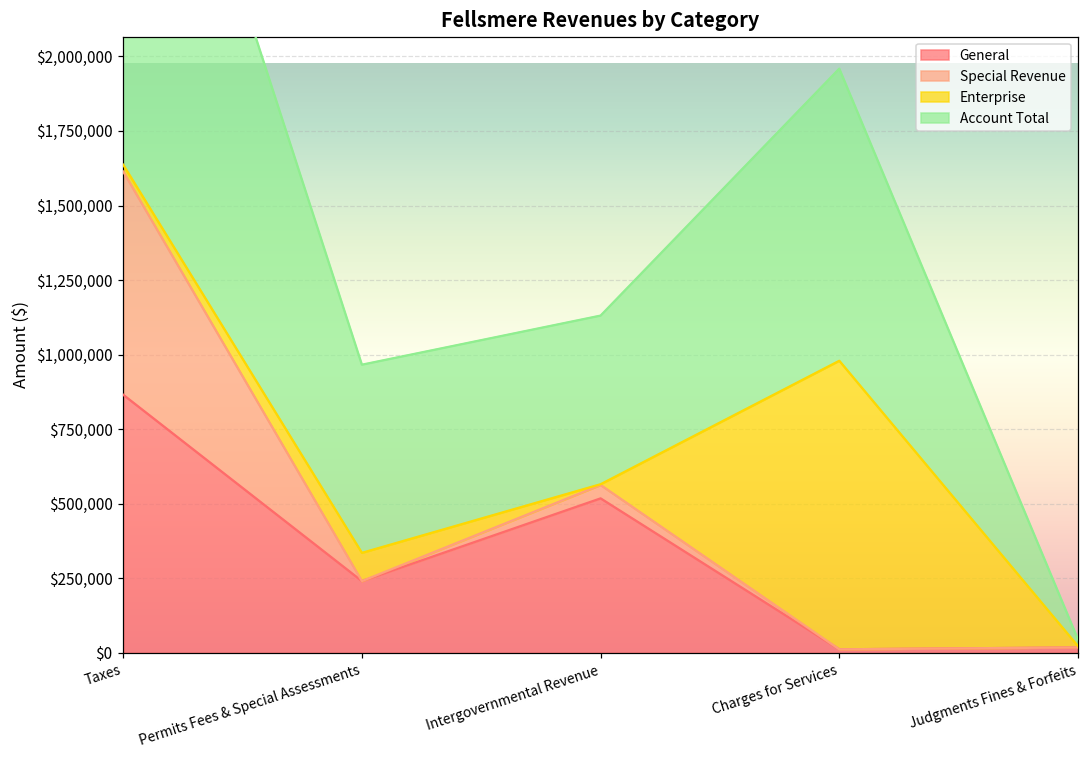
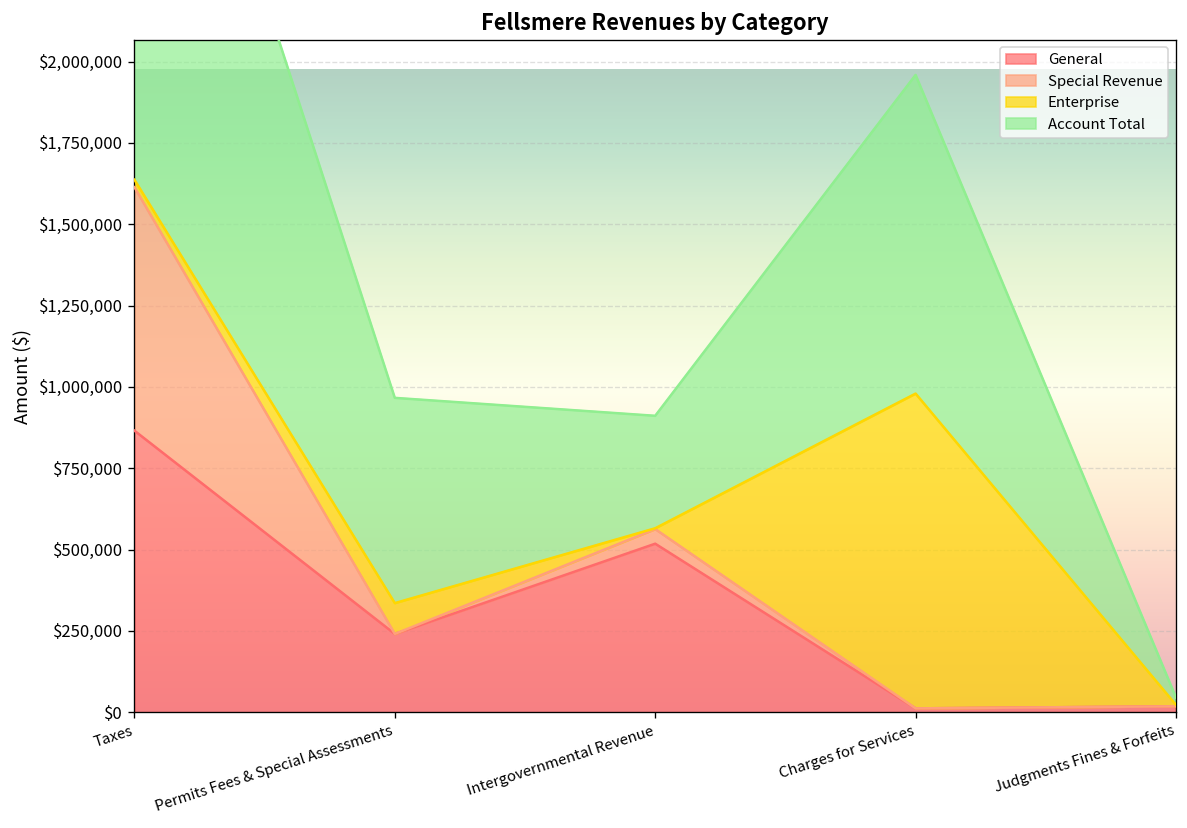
  {
    "Enterprise": {
      "Taxes": "$20,000",
      "Permits Fees & Special Assessments": "$90,000",
      "Charges for Services": "$970,000"
    },
    "Account Total": {
      "Permits Fees & Special Assessments": "$630,000",
-     "Intergovernmental Revenue": "$570,000",
+     "Intergovernmental Revenue": "$350,000",
      "Charges for Services": "$980,000",
      "Judgments Fines & Forfeits": "$20,000"
    }
  }
